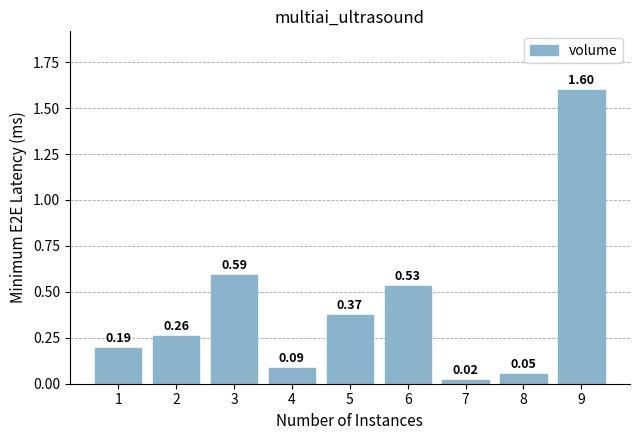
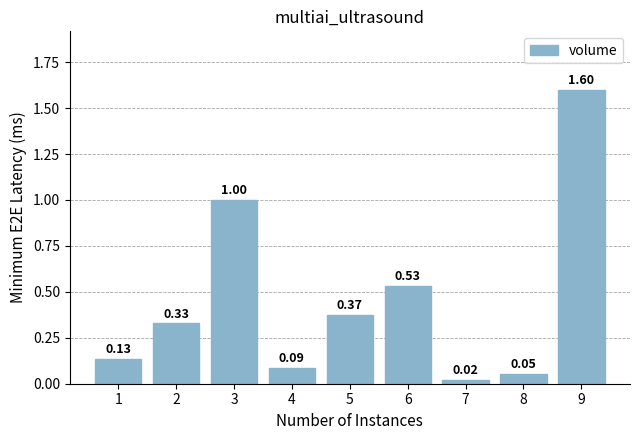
  {
-   "1": 0.19,
-   "2": 0.26,
-   "3": 0.59,
+   "1": 0.13,
+   "2": 0.33,
+   "3": 1.00,
    "4": 0.09,
    "5": 0.37,
    "6": 0.53,
    "7": 0.02,
    "8": 0.05,
    "9": 1.60
  }
